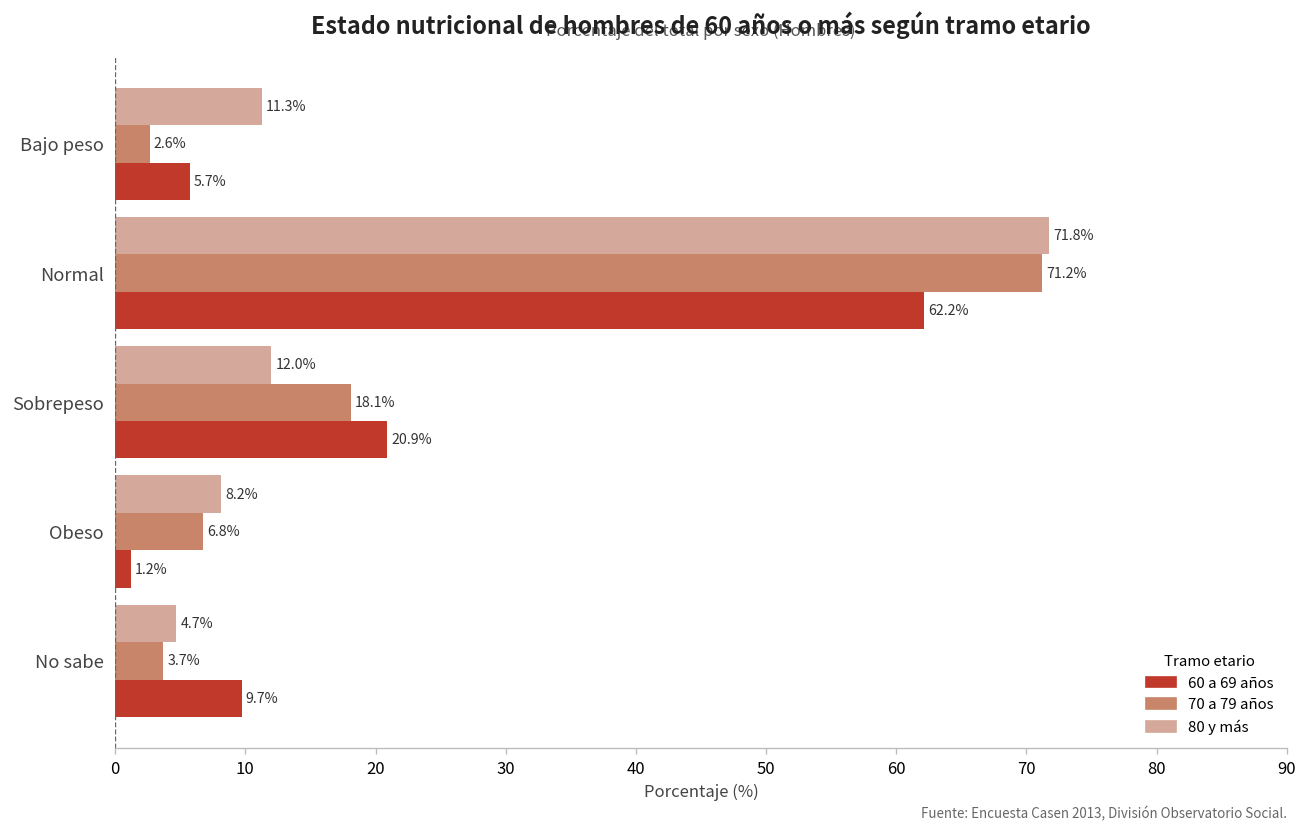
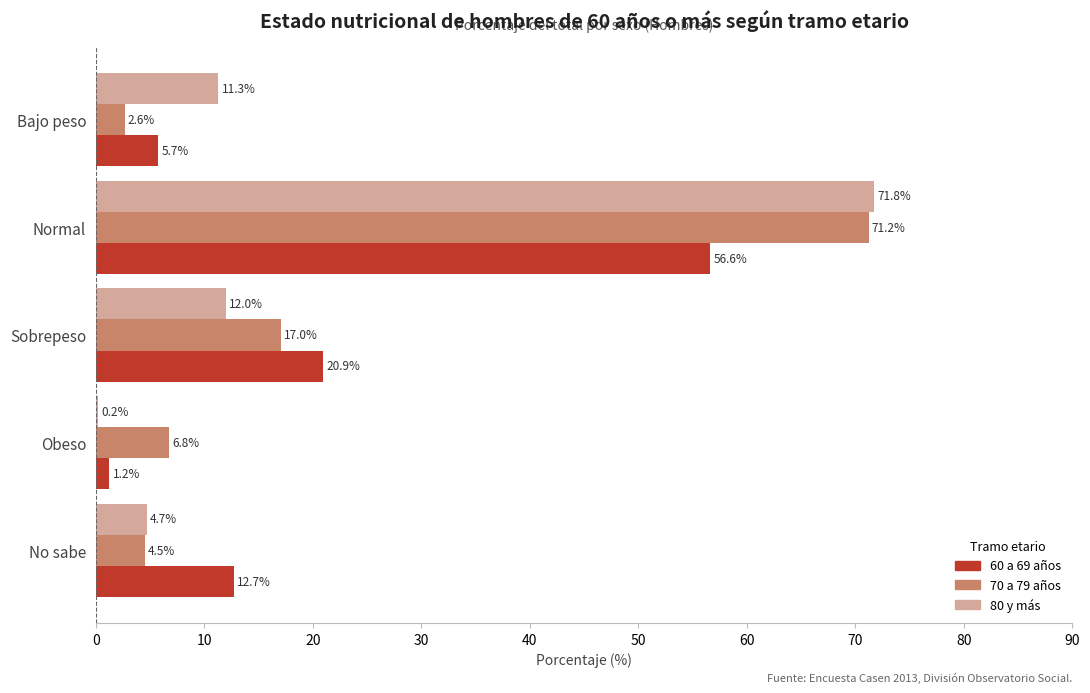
  {
    "60 a 69 años": {
      "Bajo peso": "5.7%",
-     "Normal": "62.2%",
+     "Normal": "56.6%",
      "Sobrepeso": "20.9%",
      "Obeso": "1.2%",
-     "No sabe": "9.7%"
+     "No sabe": "12.7%"
    },
    "70 a 79 años": {
      "Bajo peso": "2.6%",
      "Normal": "71.2%",
-     "Sobrepeso": "18.1%",
+     "Sobrepeso": "17.0%",
      "Obeso": "6.8%",
-     "No sabe": "3.7%"
+     "No sabe": "4.5%"
    },
    "80 y más": {
      "Bajo peso": "11.3%",
      "Normal": "71.8%",
      "Sobrepeso": "12.0%",
-     "Obeso": "8.2%",
+     "Obeso": "0.2%",
      "No sabe": "4.7%"
    }
  }
